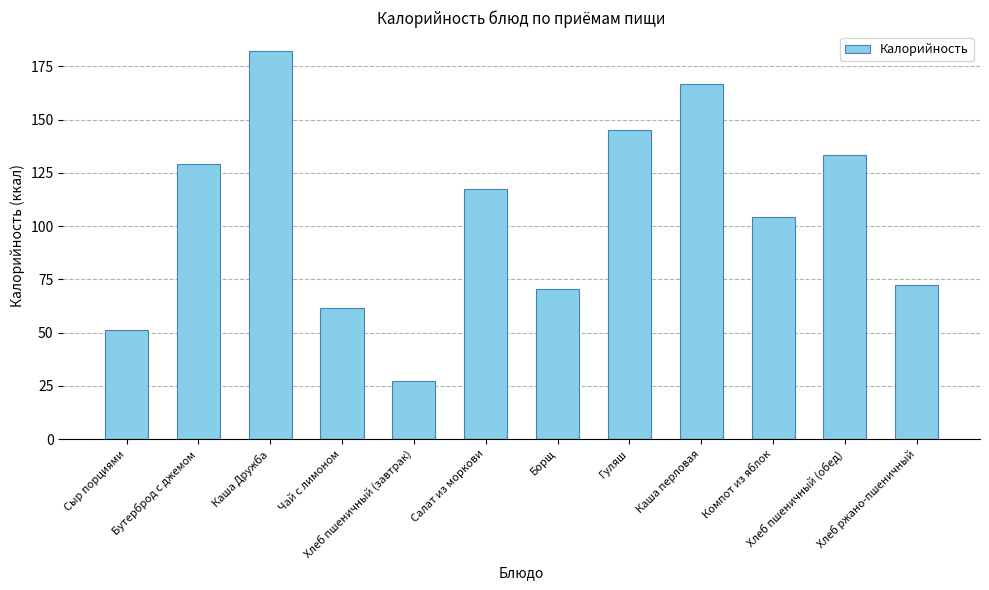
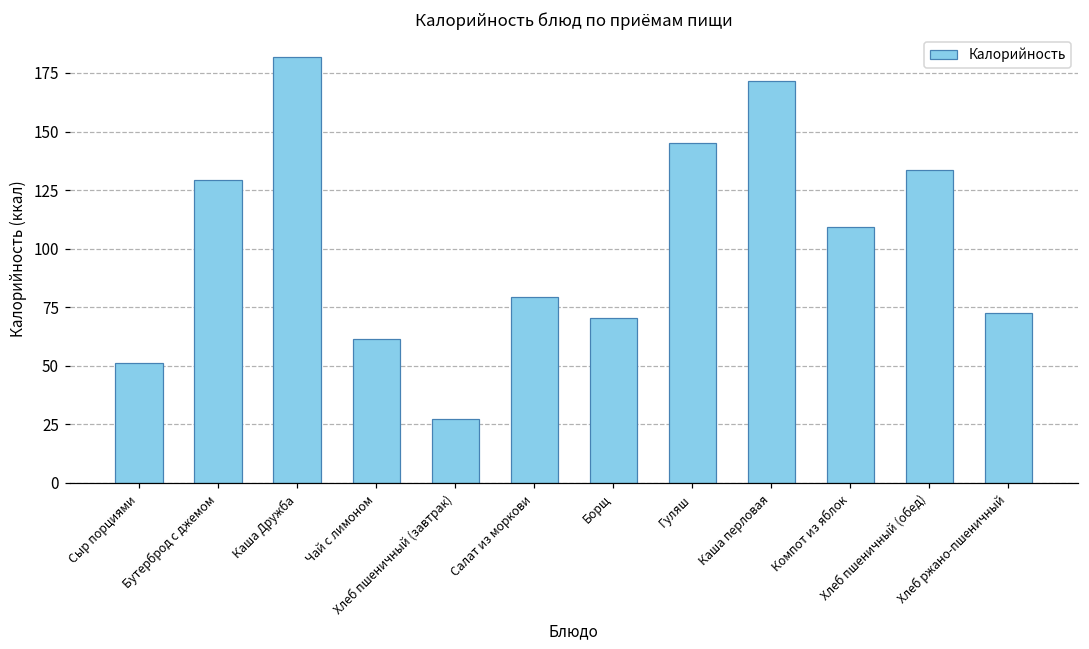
  {
    "Сыр порциями": 51,
    "Бутерброд с джемом": 129,
    "Каша Дружба": 182,
    "Чай с лимоном": 62,
    "Хлеб пшеничный (завтрак)": 27,
-   "Салат из моркови": 118,
+   "Салат из моркови": 79,
    "Борщ": 70,
    "Гуляш": 145,
-   "Каша перловая": 167,
-   "Компот из яблок": 104,
+   "Каша перловая": 172,
+   "Компот из яблок": 109,
    "Хлеб пшеничный (обед)": 134,
    "Хлеб ржано-пшеничный": 72
  }
